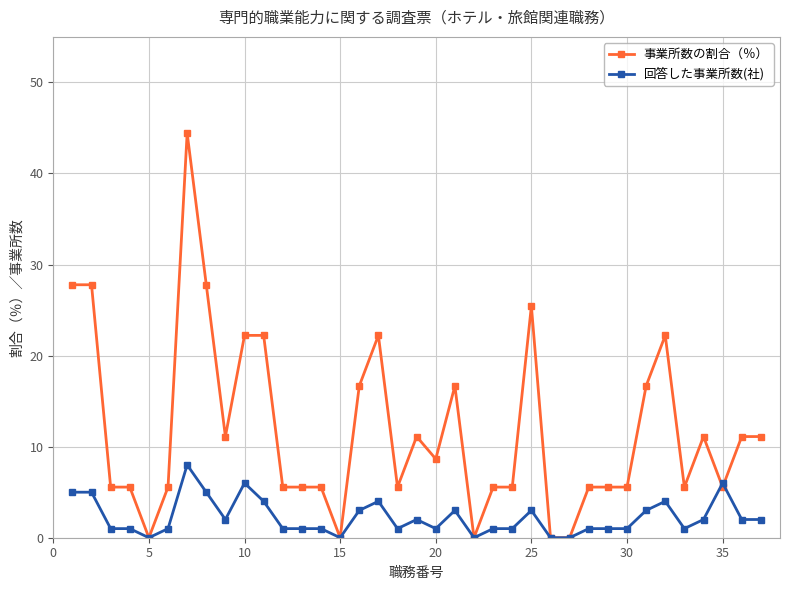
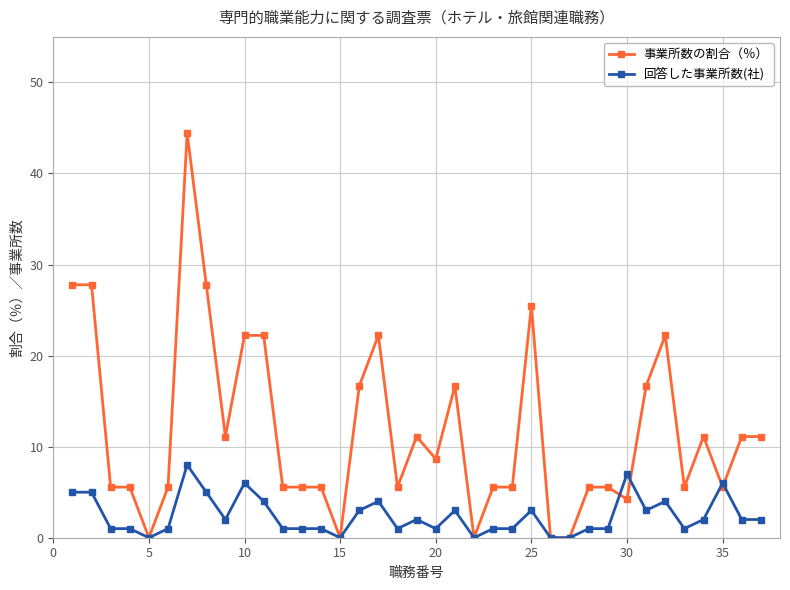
  {
    "事業所数の割合（％）": {
      "10": 22,
      "20": 9,
      "25": 25,
-     "30": 6,
+     "30": 4,
      "35": 6
    },
    "回答した事業所数(社)": {
      "10": 6,
      "20": 1,
      "25": 3,
-     "30": 1,
+     "30": 7,
      "35": 6
    }
  }
